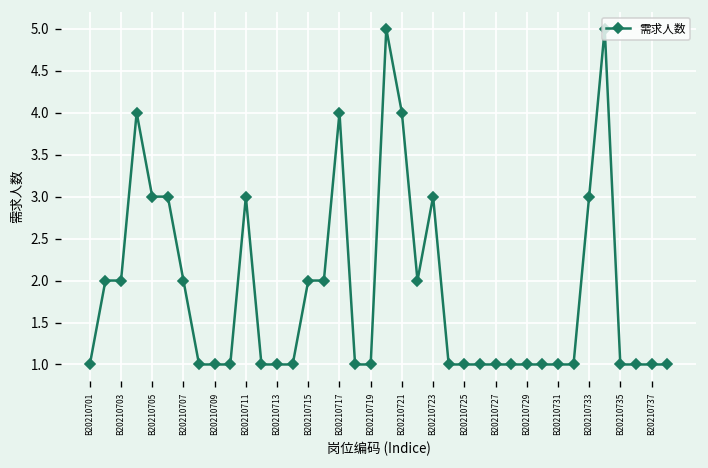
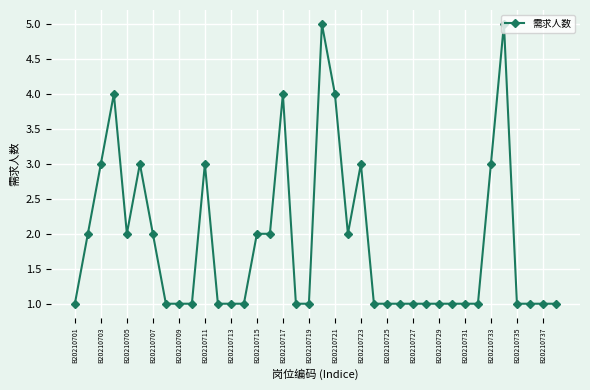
  {
    "B20210701": 1,
-   "B20210703": 2,
-   "B20210705": 3,
+   "B20210703": 3,
+   "B20210705": 2,
    "B20210707": 2,
    "B20210709": 1,
    "B20210711": 3,
    "B20210713": 1,
    "B20210715": 2,
    "B20210717": 4,
    "B20210719": 1,
    "B20210721": 4,
    "B20210723": 3,
    "B20210725": 1,
    "B20210727": 1,
    "B20210729": 1,
    "B20210731": 1,
    "B20210733": 3,
    "B20210735": 1,
    "B20210737": 1
  }
